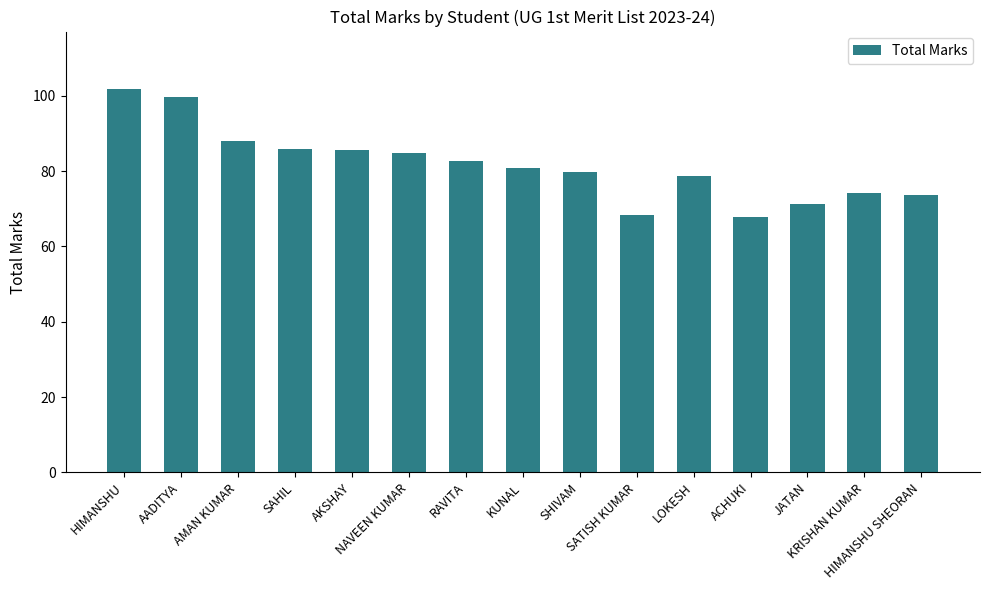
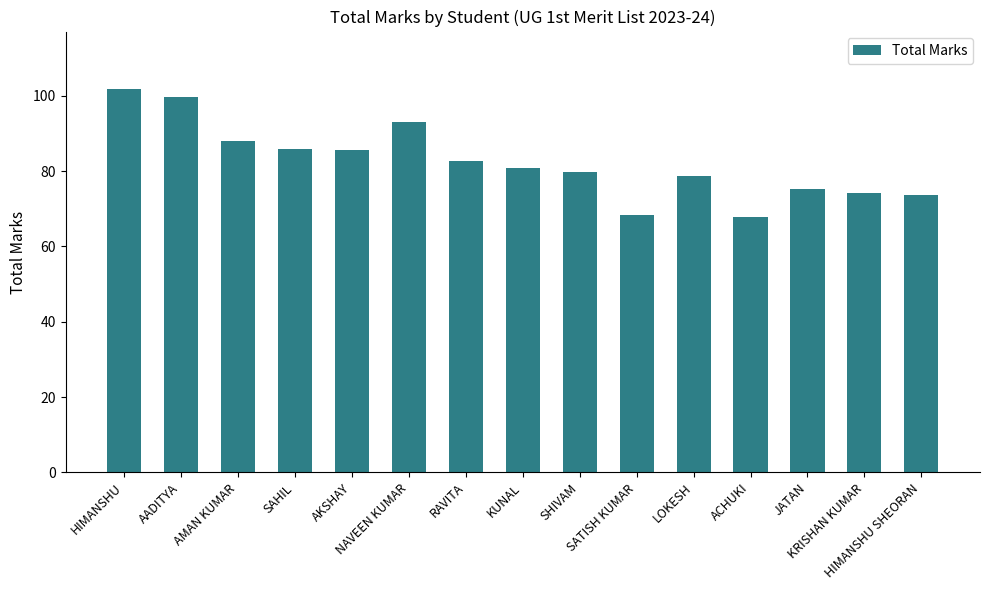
  {
    "HIMANSHU": 102,
    "AADITYA": 100,
    "AMAN KUMAR": 88,
    "SAHIL": 86,
    "AKSHAY": 86,
-   "NAVEEN KUMAR": 85,
+   "NAVEEN KUMAR": 93,
    "RAVITA": 83,
    "KUNAL": 81,
    "SHIVAM": 80,
    "SATISH KUMAR": 68,
    "LOKESH": 79,
    "ACHUKI": 68,
-   "JATAN": 71,
+   "JATAN": 75,
    "KRISHAN KUMAR": 74,
    "HIMANSHU SHEORAN": 74
  }
